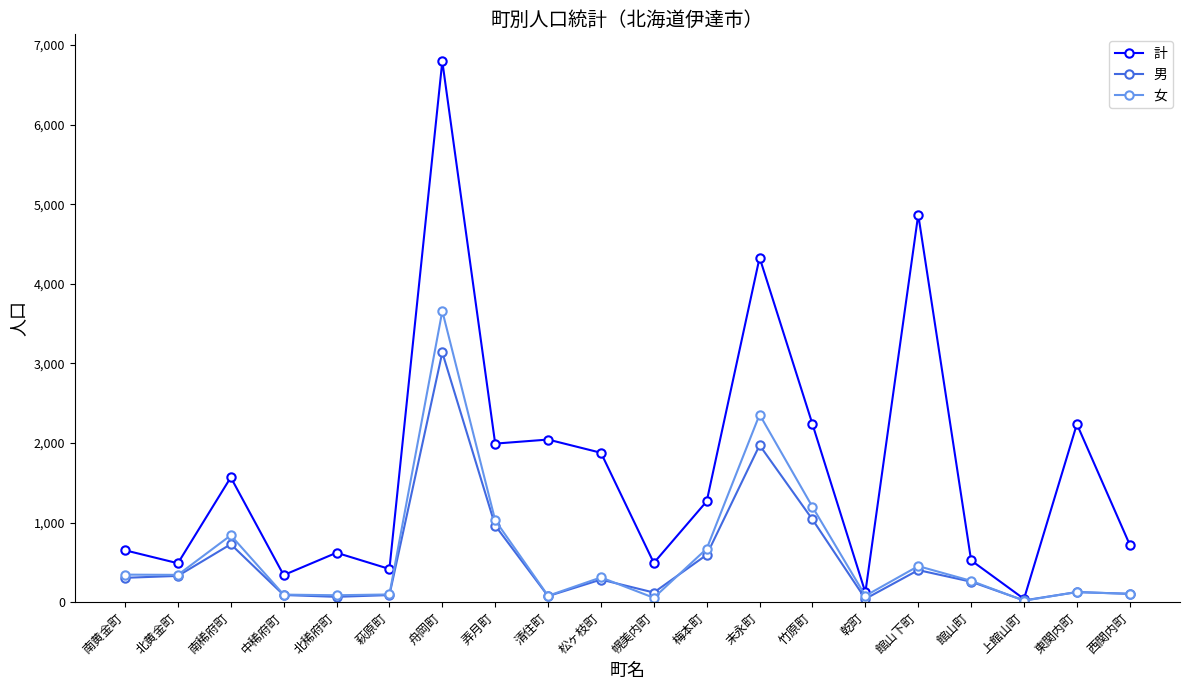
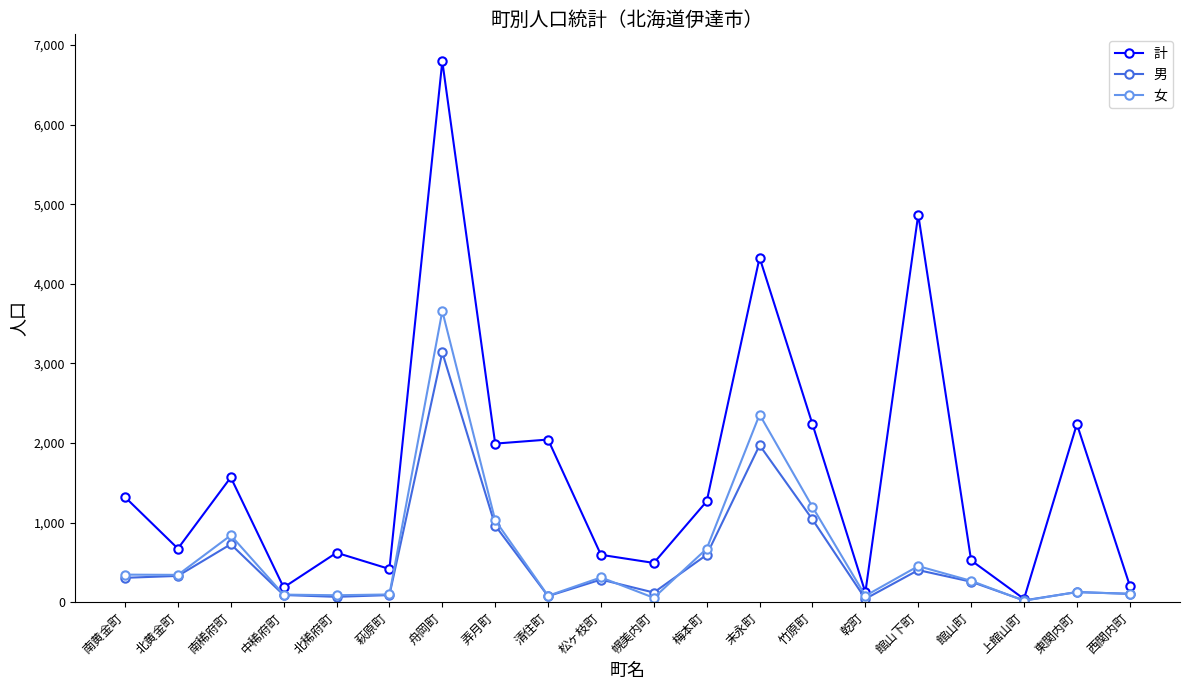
  {
    "計": {
-     "南黄金町": "700",
-     "北黄金町": "500",
+     "南黄金町": "1,300",
+     "北黄金町": "700",
      "南稀府町": "1,600",
-     "中稀府町": "300",
+     "中稀府町": "200",
      "北稀府町": "600",
      "萩原町": "400",
      "舟岡町": "6,800",
      "弄月町": "2,000",
      "清住町": "2,000",
-     "松ヶ枝町": "1,900",
+     "松ヶ枝町": "600",
      "幌美内町": "500",
      "梅本町": "1,300",
      "末永町": "4,300",
      "竹原町": "2,200",
      "乾町": "100",
      "館山下町": "4,900",
      "館山町": "500",
      "東関内町": "2,200",
-     "西関内町": "700"
+     "西関内町": "200"
    }
  }
